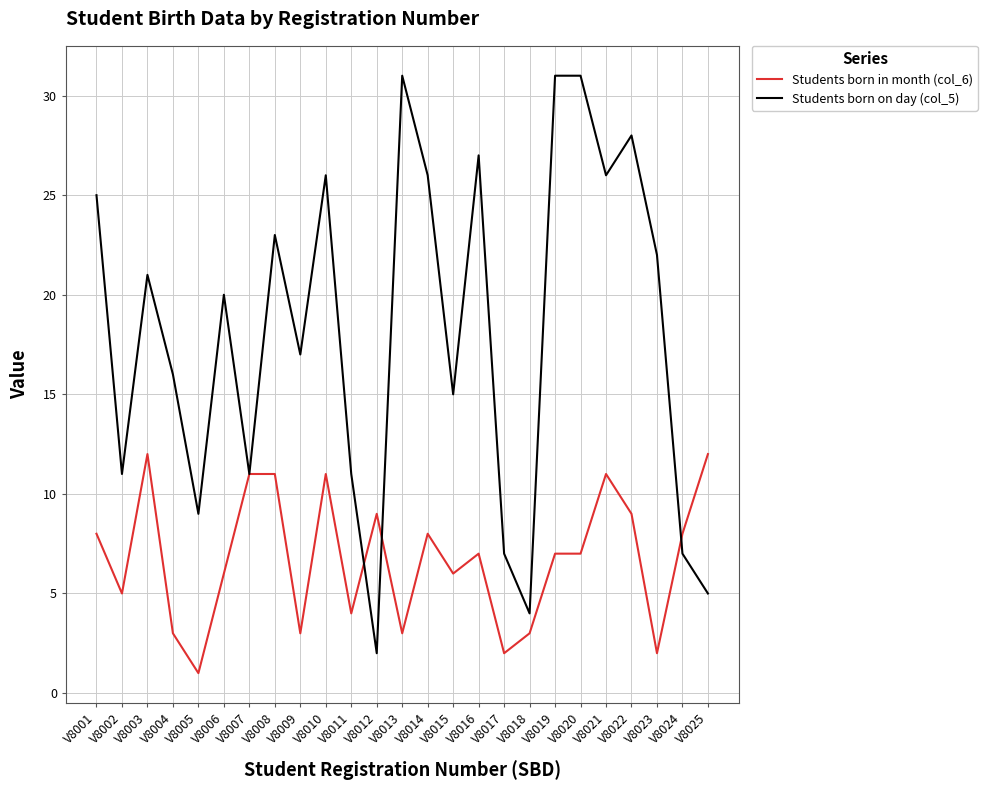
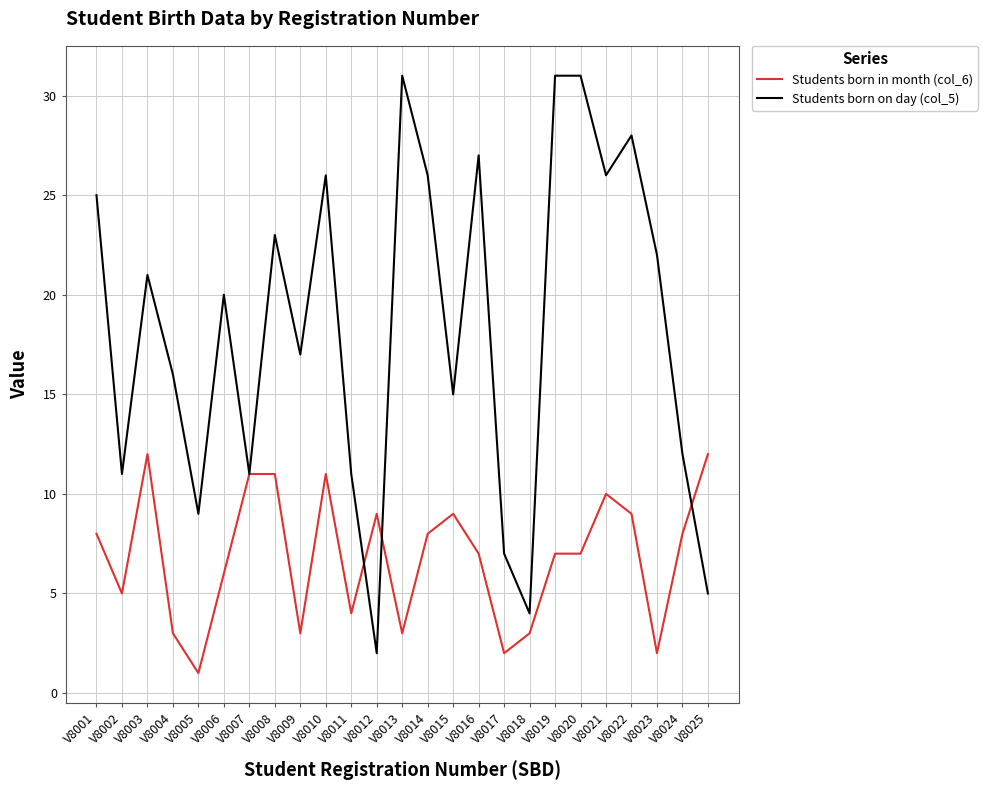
  {
    "Students born in month (col_6)": {
      "V8001": 8,
      "V8002": 5,
      "V8003": 12,
      "V8004": 3,
      "V8005": 1,
      "V8006": 6,
      "V8008": 11,
      "V8009": 3,
      "V8010": 11,
      "V8011": 4,
      "V8012": 9,
      "V8013": 3,
      "V8014": 8,
-     "V8015": 6,
+     "V8015": 9,
      "V8016": 7,
      "V8017": 2,
      "V8018": 3,
      "V8019": 7,
      "V8020": 7,
-     "V8021": 11,
+     "V8021": 10,
      "V8022": 9,
      "V8023": 2,
      "V8024": 8,
      "V8025": 12
    },
    "Students born on day (col_5)": {
      "V8001": 25,
      "V8002": 11,
      "V8003": 21,
      "V8004": 16,
      "V8005": 9,
      "V8006": 20,
      "V8008": 23,
      "V8009": 17,
      "V8010": 26,
      "V8011": 11,
      "V8012": 2,
      "V8013": 31,
      "V8014": 26,
      "V8015": 15,
      "V8016": 27,
      "V8017": 7,
      "V8018": 4,
      "V8019": 31,
      "V8020": 31,
      "V8021": 26,
      "V8022": 28,
      "V8023": 22,
-     "V8024": 7,
+     "V8024": 12,
      "V8025": 5
    }
  }
